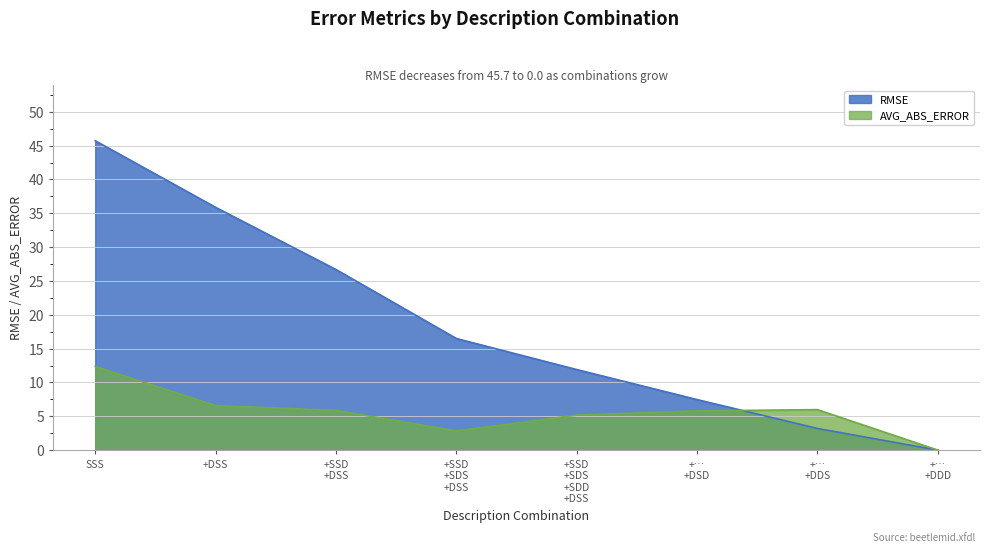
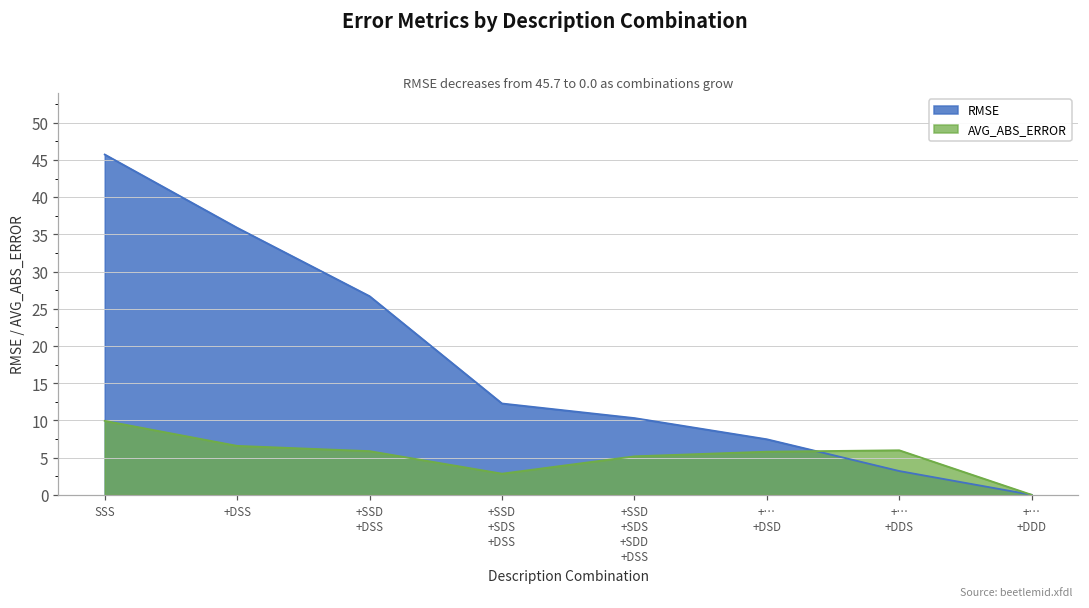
  {
    "RMSE": {
      "SSS": 46,
      "+DSS": 36,
      "+SSD +DSS": 27,
-     "+SSD +SDS +DSS": 16,
-     "+SSD +SDS +SDD +DSS": 12,
+     "+SSD +SDS +DSS": 12,
+     "+SSD +SDS +SDD +DSS": 10,
      "+… +DSD": 7,
      "+… +DDS": 3
    },
    "AVG_ABS_ERROR": {
-     "SSS": 12,
+     "SSS": 10,
      "+DSS": 7,
      "+SSD +DSS": 6,
      "+SSD +SDS +DSS": 3,
      "+SSD +SDS +SDD +DSS": 5,
      "+… +DSD": 6,
      "+… +DDS": 6
    }
  }
